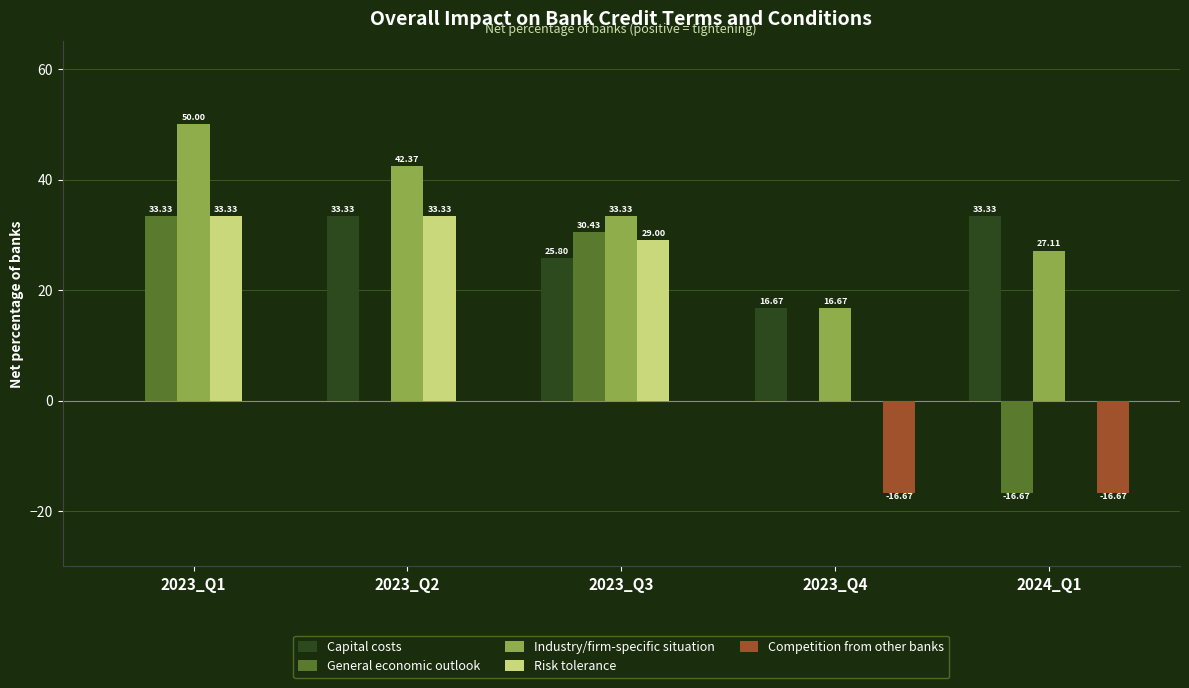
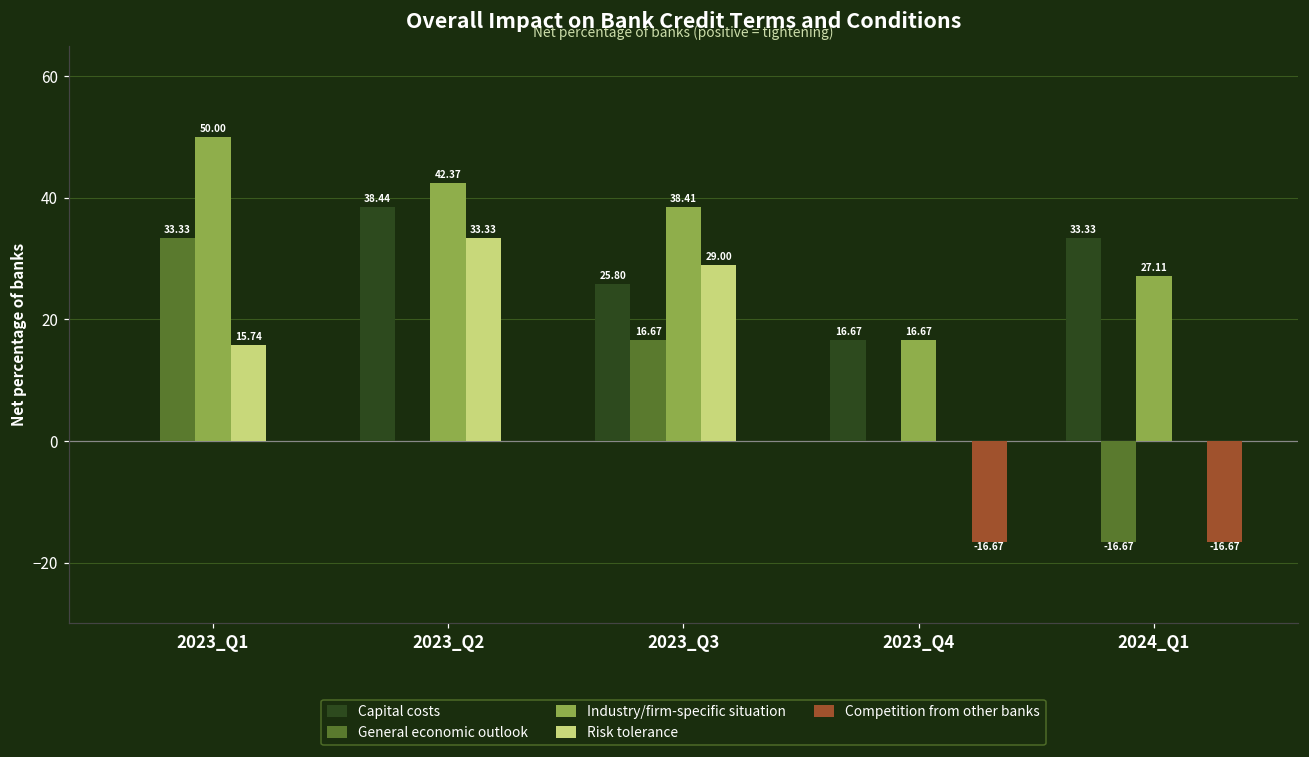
  {
    "Capital costs": {
-     "2023_Q2": 33.33,
+     "2023_Q2": 38.44,
      "2023_Q3": 25.80,
      "2023_Q4": 16.67,
      "2024_Q1": 33.33
    },
    "General economic outlook": {
      "2023_Q1": 33.33,
-     "2023_Q3": 30.43,
+     "2023_Q3": 16.67,
      "2024_Q1": -16.67
    },
    "Industry/firm-specific situation": {
      "2023_Q1": 50.00,
      "2023_Q2": 42.37,
-     "2023_Q3": 33.33,
+     "2023_Q3": 38.41,
      "2023_Q4": 16.67,
      "2024_Q1": 27.11
    },
    "Risk tolerance": {
-     "2023_Q1": 33.33,
+     "2023_Q1": 15.74,
      "2023_Q2": 33.33,
      "2023_Q3": 29.00
    },
    "Competition from other banks": {
      "2023_Q4": -16.67,
      "2024_Q1": -16.67
    }
  }
